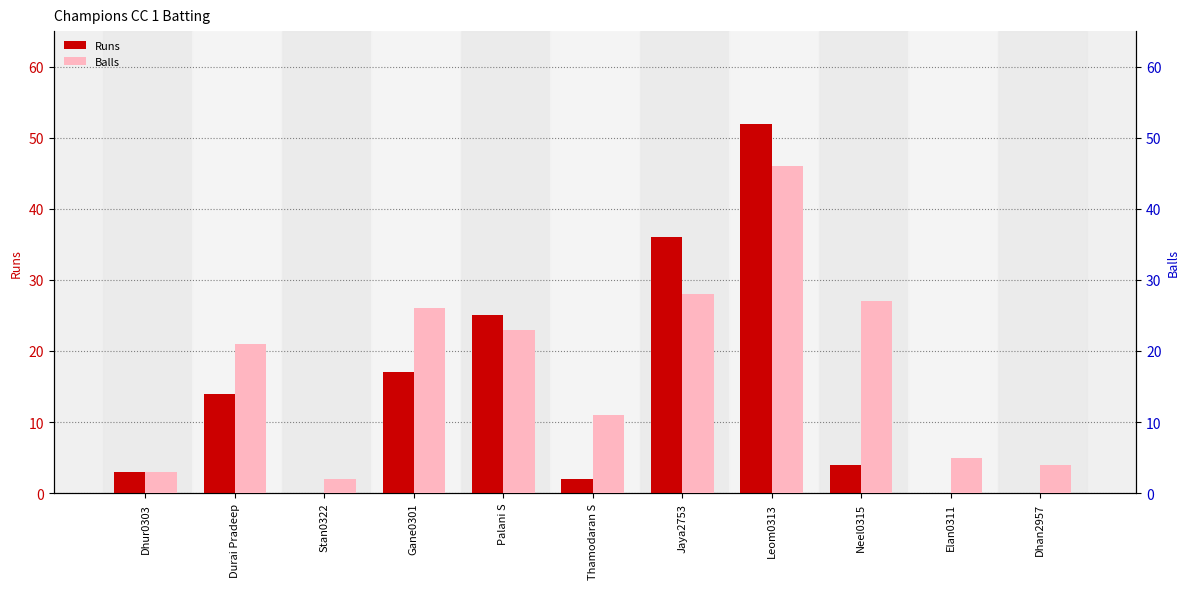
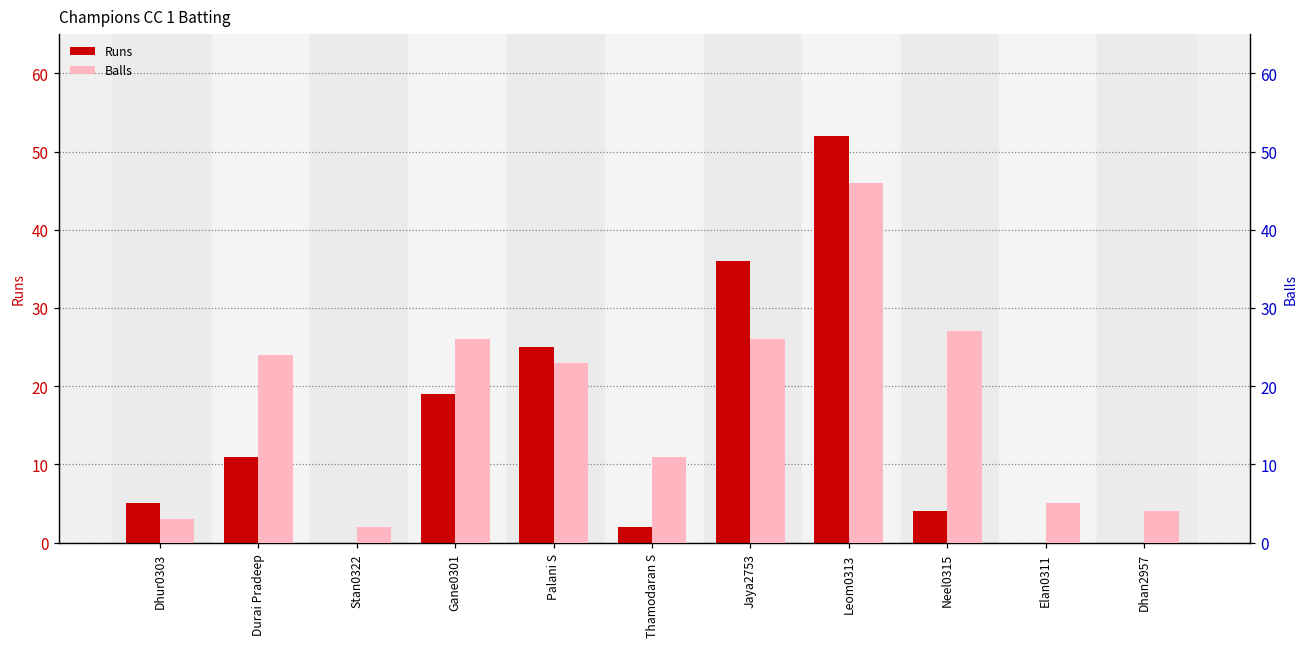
  {
    "Runs": {
-     "Dhur0303": 3,
-     "Durai Pradeep": 14,
+     "Dhur0303": 5,
+     "Durai Pradeep": 11,
      "Stan0322": 0,
-     "Gane0301": 17,
+     "Gane0301": 19,
      "Palani S": 25,
      "Thamodaran S": 2,
      "Jaya2753": 36,
      "Leom0313": 52,
      "Neel0315": 4,
      "Elan0311": 0,
      "Dhan2957": 0
    },
    "Balls": {
      "Dhur0303": 3,
-     "Durai Pradeep": 21,
+     "Durai Pradeep": 24,
      "Stan0322": 2,
      "Gane0301": 26,
      "Palani S": 23,
      "Thamodaran S": 11,
-     "Jaya2753": 28,
+     "Jaya2753": 26,
      "Leom0313": 46,
      "Neel0315": 27,
      "Elan0311": 5,
      "Dhan2957": 4
    }
  }
